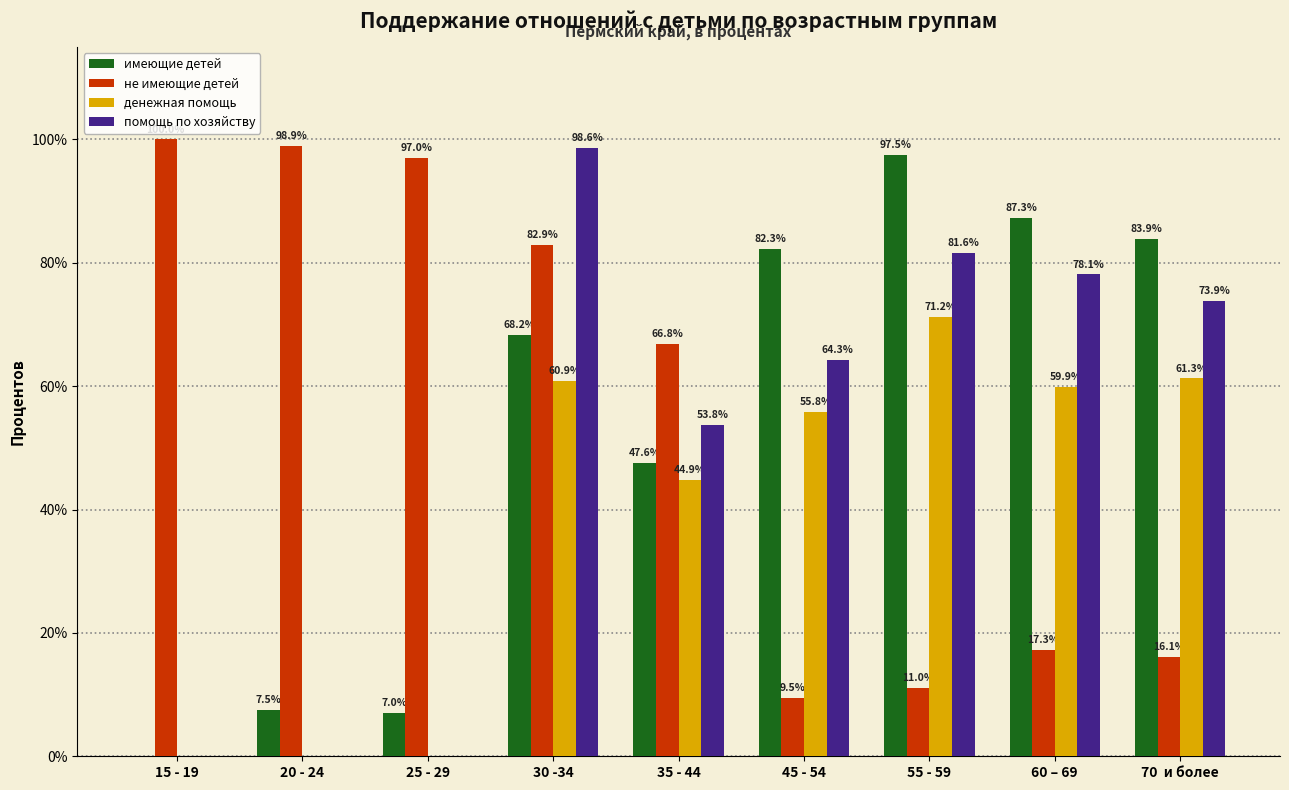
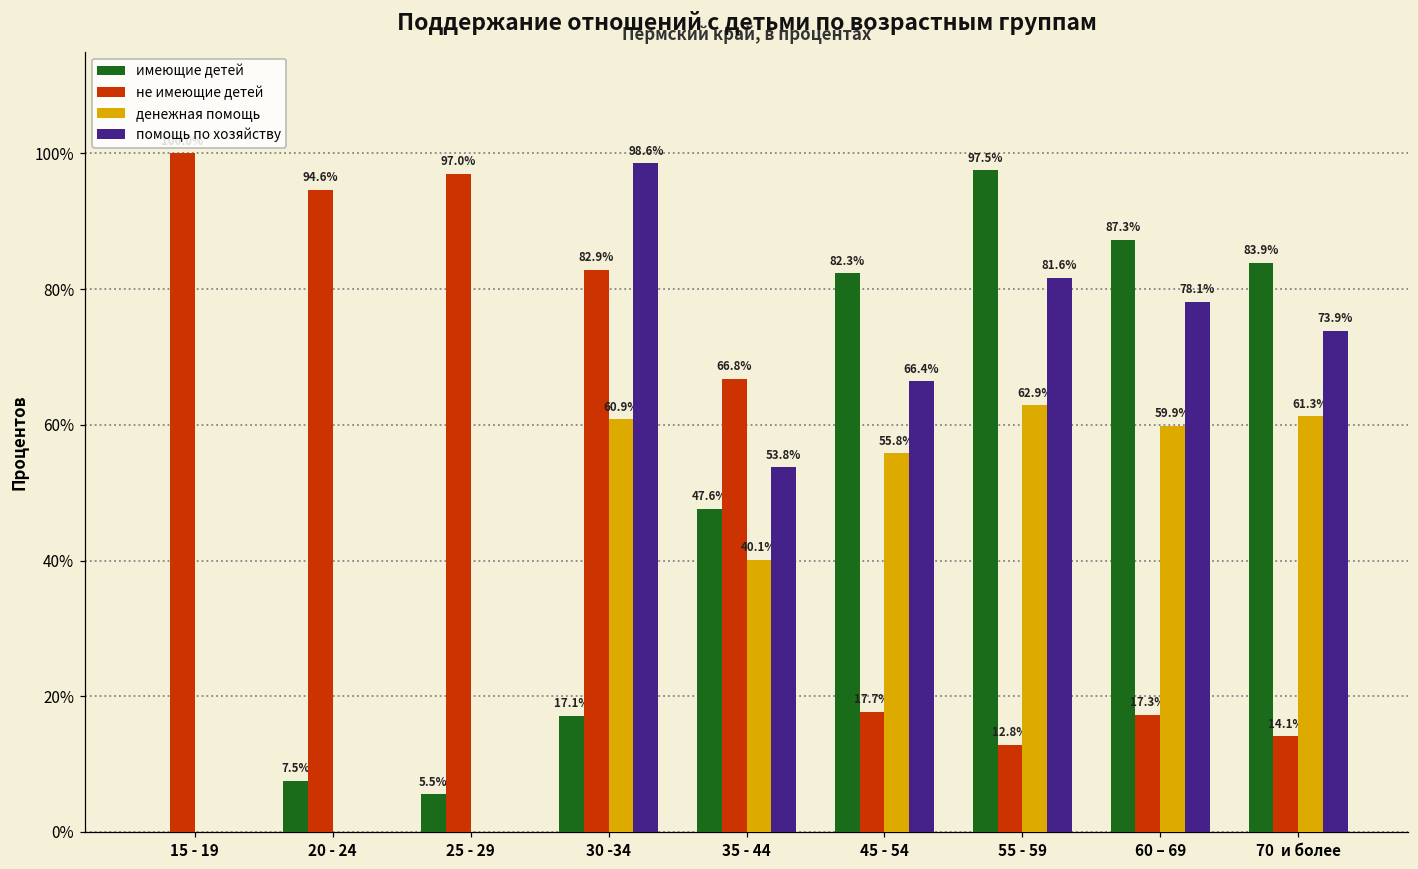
  {
    "имеющие детей": {
      "20 - 24": "7.5%",
-     "25 - 29": "7.0%",
-     "30 -34": "68.2%",
+     "25 - 29": "5.5%",
+     "30 -34": "17.1%",
      "35 - 44": "47.6%",
      "45 - 54": "82.3%",
      "55 - 59": "97.5%",
      "60 – 69": "87.3%",
      "70 и более": "83.9%"
    },
    "не имеющие детей": {
-     "20 - 24": "98.9%",
+     "20 - 24": "94.6%",
      "25 - 29": "97.0%",
      "30 -34": "82.9%",
      "35 - 44": "66.8%",
-     "45 - 54": "9.5%",
-     "55 - 59": "11.0%",
+     "45 - 54": "17.7%",
+     "55 - 59": "12.8%",
      "60 – 69": "17.3%",
-     "70 и более": "16.1%"
+     "70 и более": "14.1%"
    },
    "денежная помощь": {
      "30 -34": "60.9%",
-     "35 - 44": "44.9%",
+     "35 - 44": "40.1%",
      "45 - 54": "55.8%",
-     "55 - 59": "71.2%",
+     "55 - 59": "62.9%",
      "60 – 69": "59.9%",
      "70 и более": "61.3%"
    },
    "помощь по хозяйству": {
      "30 -34": "98.6%",
      "35 - 44": "53.8%",
-     "45 - 54": "64.3%",
+     "45 - 54": "66.4%",
      "55 - 59": "81.6%",
      "60 – 69": "78.1%",
      "70 и более": "73.9%"
    }
  }
